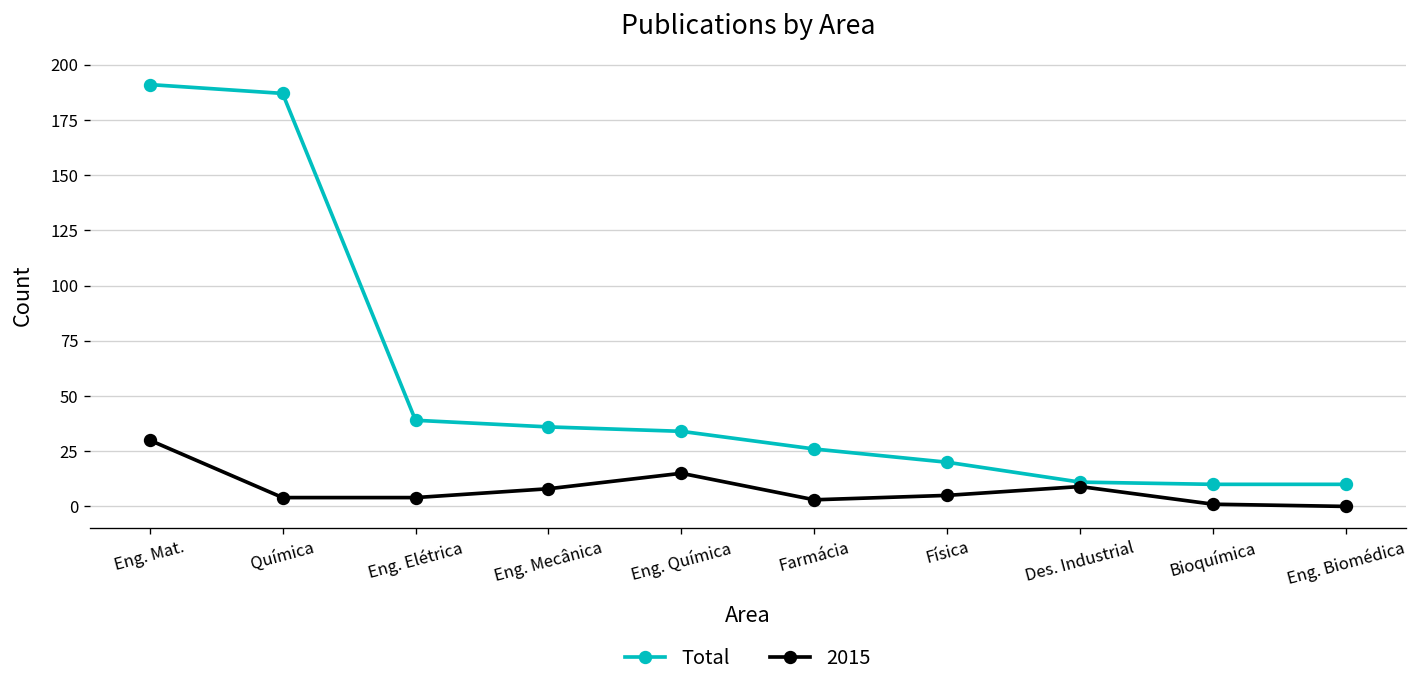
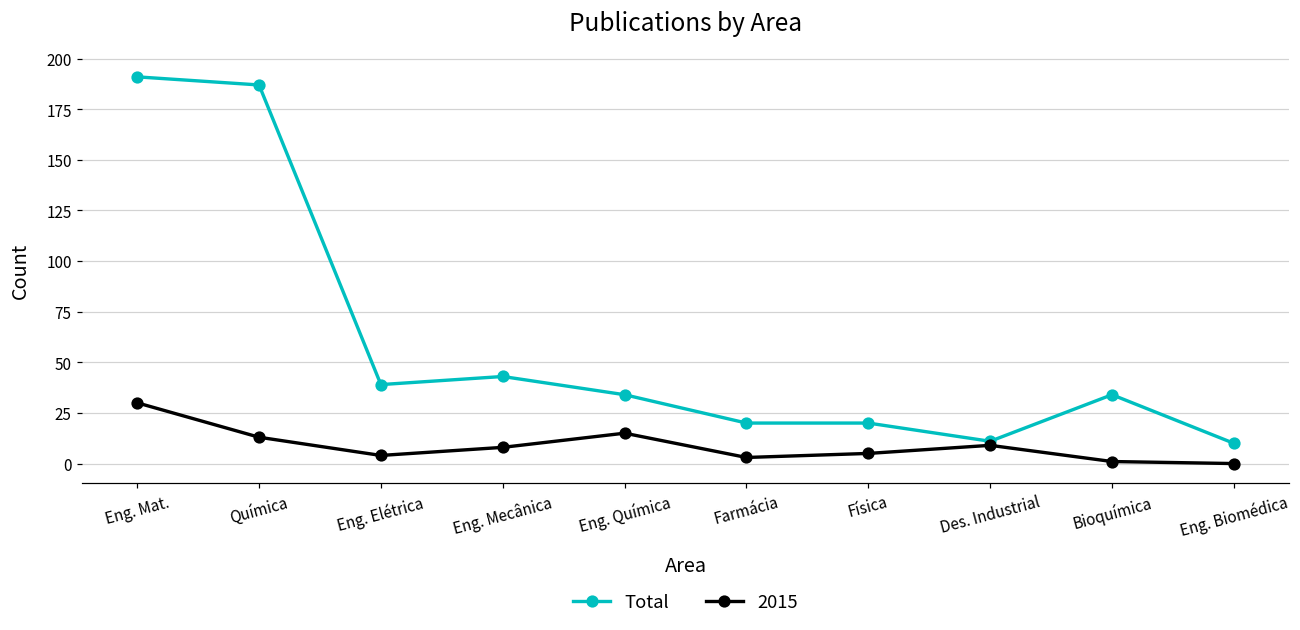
  {
    "Total": {
      "Eng. Mat.": 191,
      "Química": 187,
      "Eng. Elétrica": 39,
-     "Eng. Mecânica": 36,
+     "Eng. Mecânica": 43,
      "Eng. Química": 34,
-     "Farmácia": 26,
+     "Farmácia": 20,
      "Física": 20,
      "Des. Industrial": 11,
-     "Bioquímica": 10,
+     "Bioquímica": 34,
      "Eng. Biomédica": 10
    },
    "2015": {
      "Eng. Mat.": 30,
-     "Química": 4,
+     "Química": 13,
      "Eng. Elétrica": 4,
      "Eng. Mecânica": 8,
      "Eng. Química": 15,
      "Farmácia": 3,
      "Física": 5,
      "Des. Industrial": 9,
      "Bioquímica": 1,
      "Eng. Biomédica": 0
    }
  }
